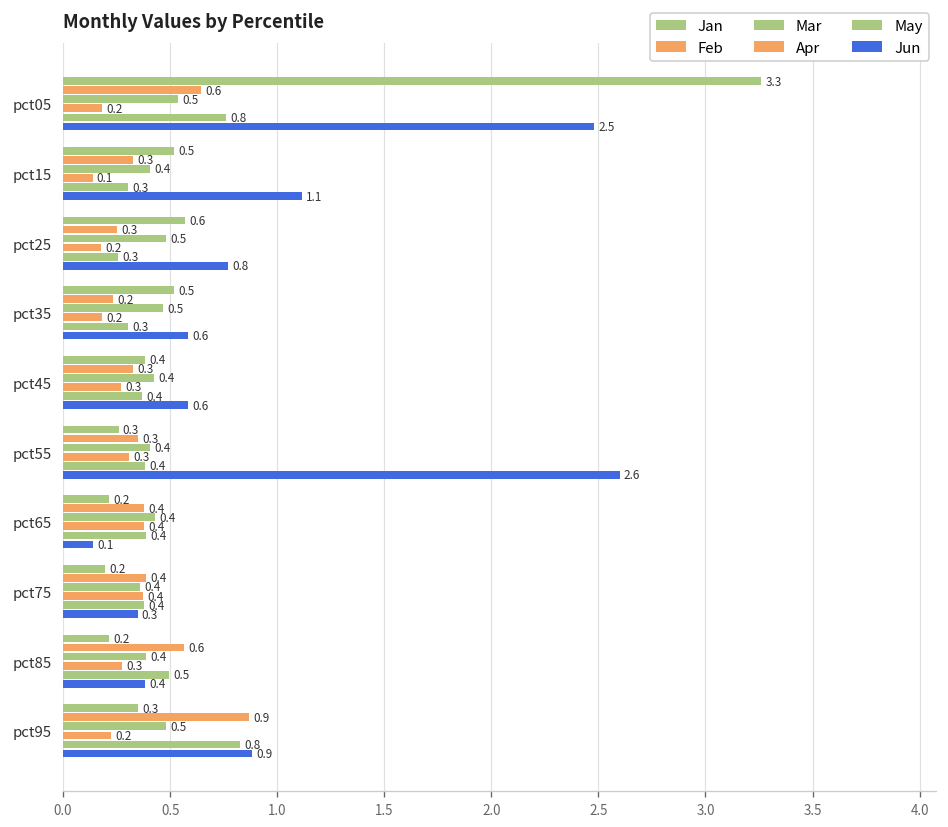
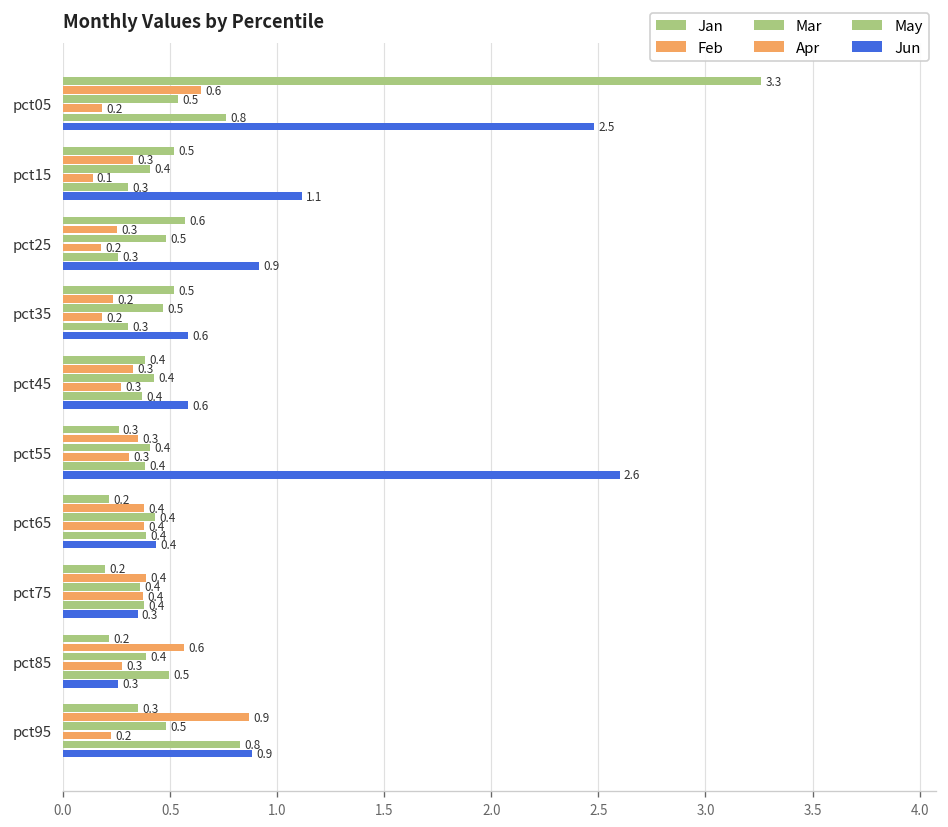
  {
    "Jun": {
      "pct05": 2.5,
      "pct15": 1.1,
-     "pct25": 0.8,
+     "pct25": 0.9,
      "pct35": 0.6,
      "pct45": 0.6,
      "pct55": 2.6,
-     "pct65": 0.1,
-     "pct85": 0.4,
+     "pct65": 0.4,
+     "pct85": 0.3,
      "pct95": 0.9
    }
  }
